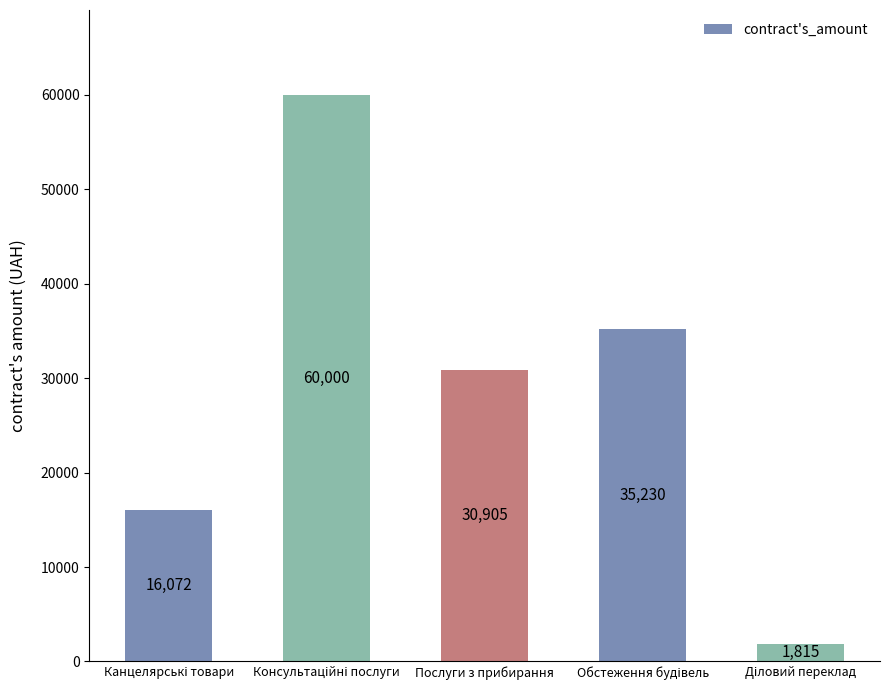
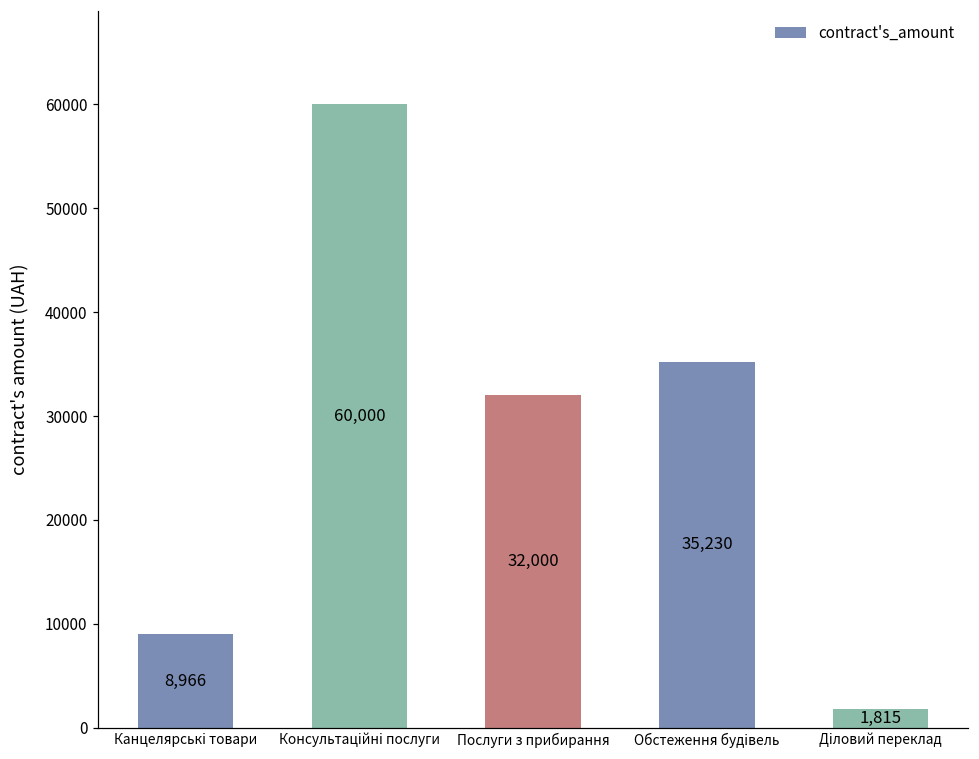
  {
-   "Канцелярські товари": "16,072",
+   "Канцелярські товари": "8,966",
    "Консультаційні послуги": "60,000",
-   "Послуги з прибирання": "30,905",
+   "Послуги з прибирання": "32,000",
    "Обстеження будівель": "35,230",
    "Діловий переклад": "1,815"
  }
